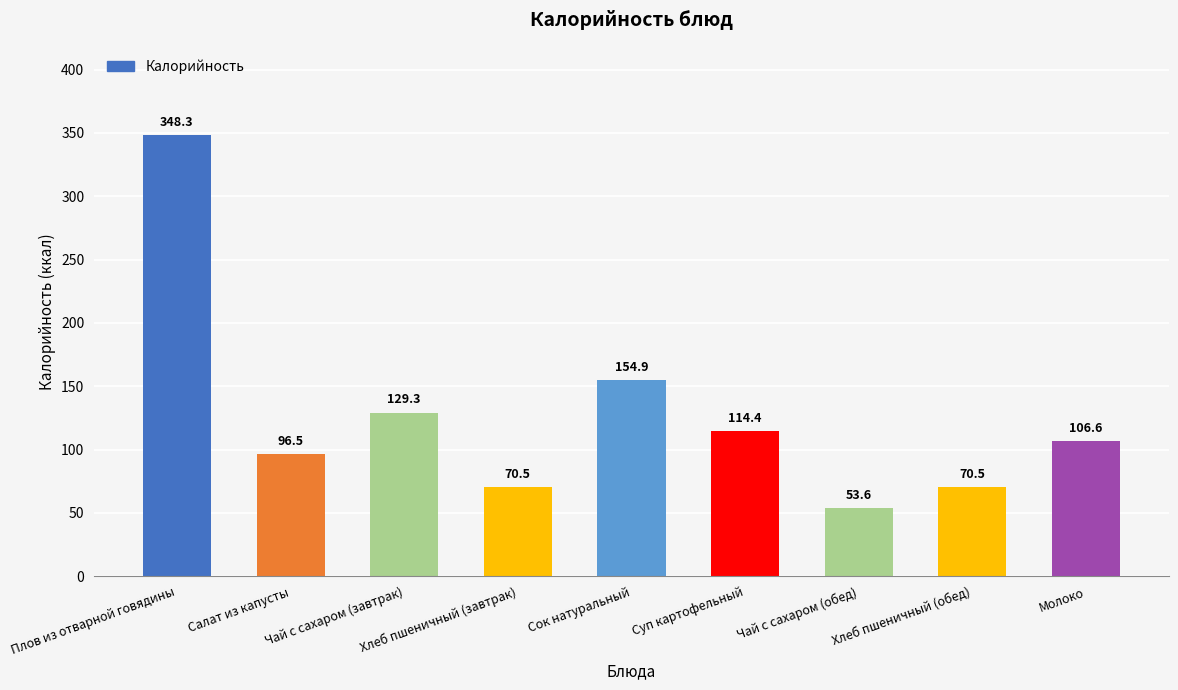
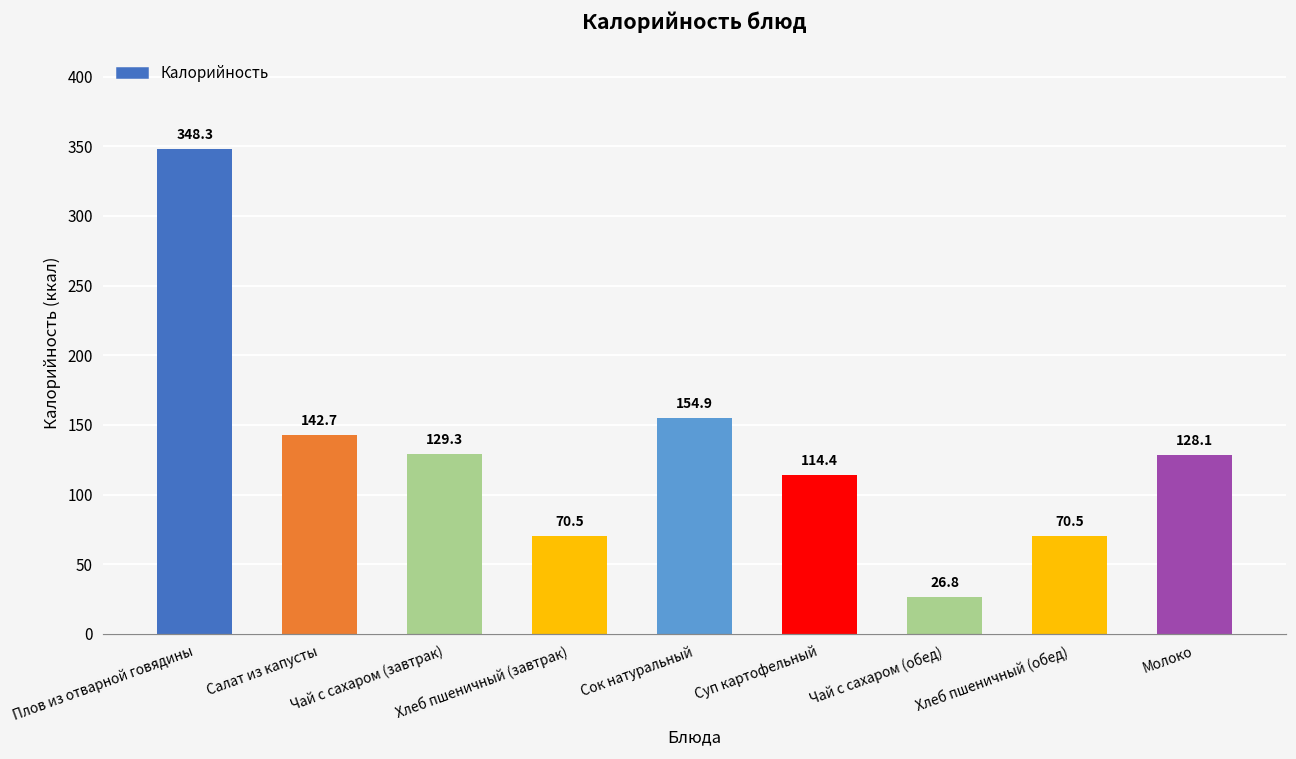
  {
    "Плов из отварной говядины": 348.3,
-   "Салат из капусты": 96.5,
+   "Салат из капусты": 142.7,
    "Чай с сахаром (завтрак)": 129.3,
    "Хлеб пшеничный (завтрак)": 70.5,
    "Сок натуральный": 154.9,
    "Суп картофельный": 114.4,
-   "Чай с сахаром (обед)": 53.6,
+   "Чай с сахаром (обед)": 26.8,
    "Хлеб пшеничный (обед)": 70.5,
-   "Молоко": 106.6
+   "Молоко": 128.1
  }
